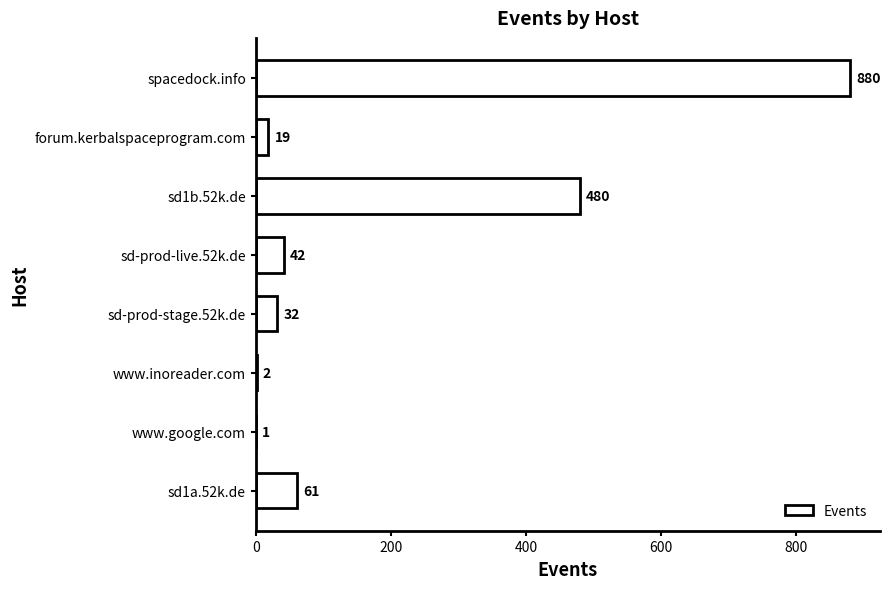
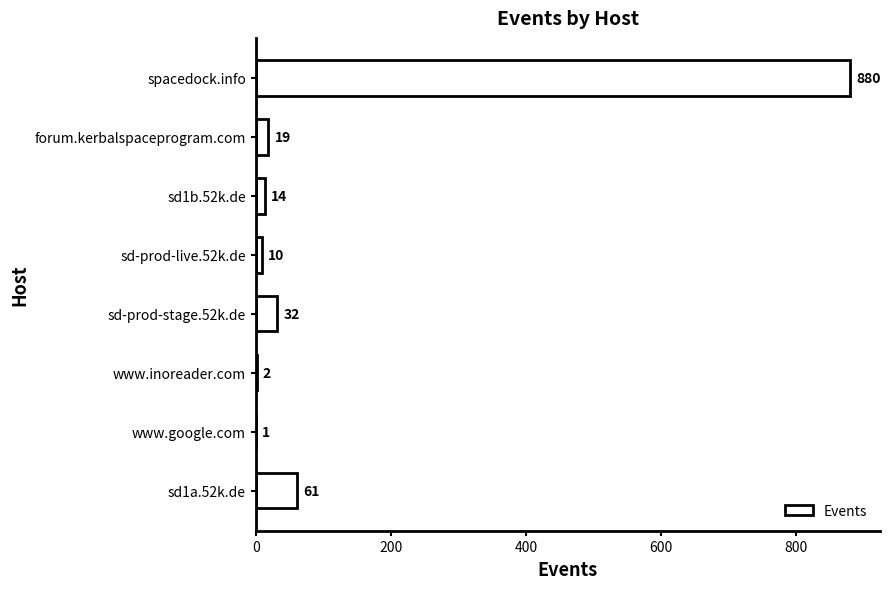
  {
    "spacedock.info": 880,
    "forum.kerbalspaceprogram.com": 19,
-   "sd1b.52k.de": 480,
-   "sd-prod-live.52k.de": 42,
+   "sd1b.52k.de": 14,
+   "sd-prod-live.52k.de": 10,
    "sd-prod-stage.52k.de": 32,
    "www.inoreader.com": 2,
    "www.google.com": 1,
    "sd1a.52k.de": 61
  }
